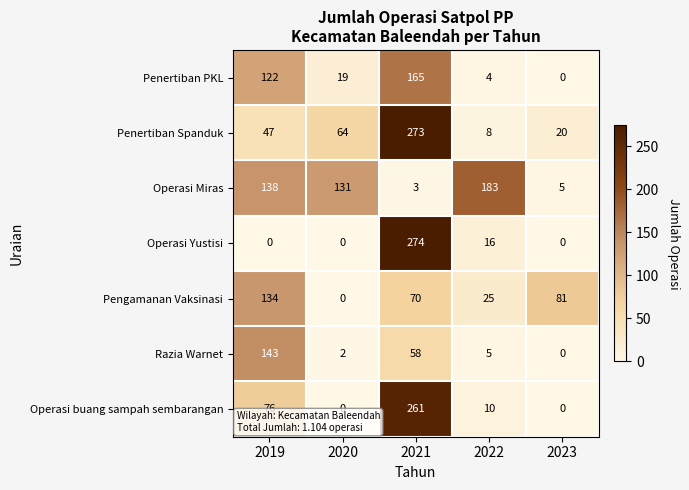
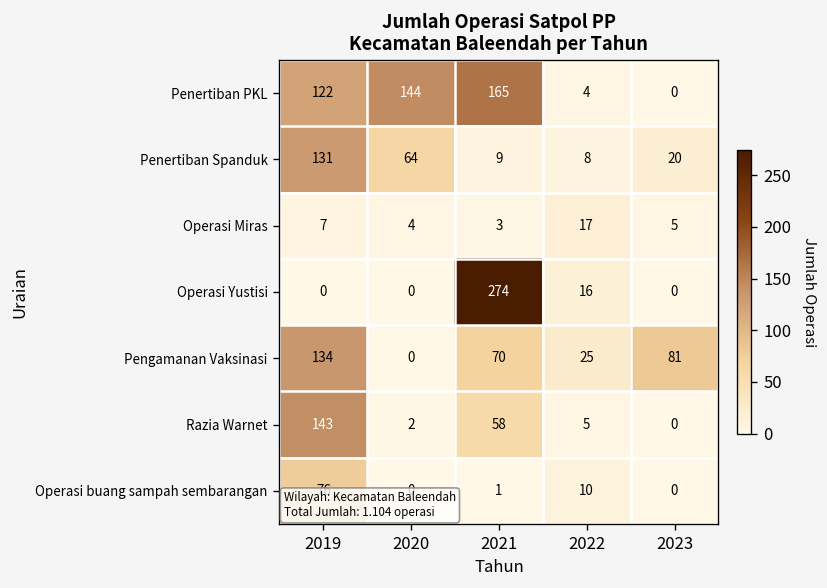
  {
    "Penertiban PKL": {
      "2019": 122,
-     "2020": 19,
+     "2020": 144,
      "2021": 165,
      "2022": 4,
      "2023": 0
    },
    "Penertiban Spanduk": {
-     "2019": 47,
+     "2019": 131,
      "2020": 64,
-     "2021": 273,
+     "2021": 9,
      "2022": 8,
      "2023": 20
    },
    "Operasi Miras": {
-     "2019": 138,
-     "2020": 131,
+     "2019": 7,
+     "2020": 4,
      "2021": 3,
-     "2022": 183,
+     "2022": 17,
      "2023": 5
    },
    "Operasi Yustisi": {
      "2019": 0,
      "2020": 0,
      "2021": 274,
      "2022": 16,
      "2023": 0
    },
    "Pengamanan Vaksinasi": {
      "2019": 134,
      "2020": 0,
      "2021": 70,
      "2022": 25,
      "2023": 81
    },
    "Razia Warnet": {
      "2019": 143,
      "2020": 2,
      "2021": 58,
      "2022": 5,
      "2023": 0
    },
    "Operasi buang sampah sembarangan": {
-     "2021": 261,
+     "2021": 1,
      "2022": 10,
      "2023": 0
    }
  }
